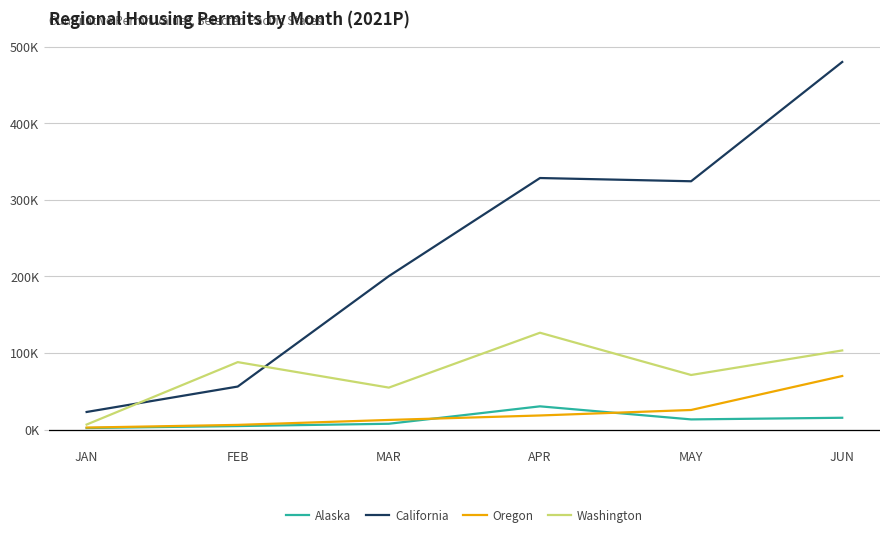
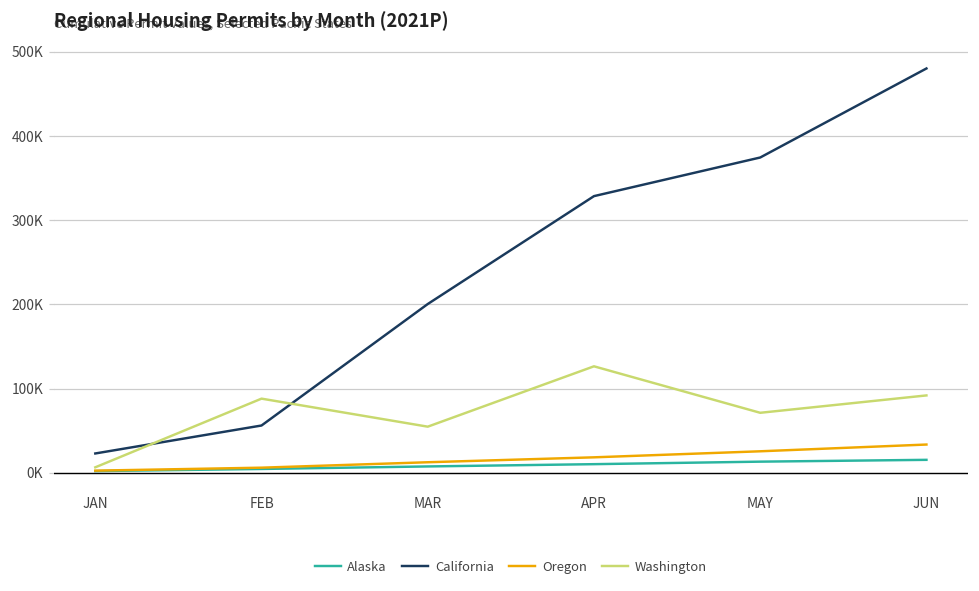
  {
    "Alaska": {
      "MAR": 10000,
-     "APR": 30000,
+     "APR": 10000,
      "MAY": 10000,
      "JUN": 20000
    },
    "California": {
      "JAN": 20000,
      "FEB": 60000,
      "MAR": 200000,
      "APR": 330000,
-     "MAY": 320000,
+     "MAY": 370000,
      "JUN": 480000
    },
    "Oregon": {
      "MAR": 10000,
      "APR": 20000,
      "MAY": 30000,
-     "JUN": 70000
+     "JUN": 30000
    },
    "Washington": {
      "JAN": 10000,
      "FEB": 90000,
      "MAR": 50000,
      "APR": 130000,
      "MAY": 70000,
-     "JUN": 100000
+     "JUN": 90000
    }
  }
